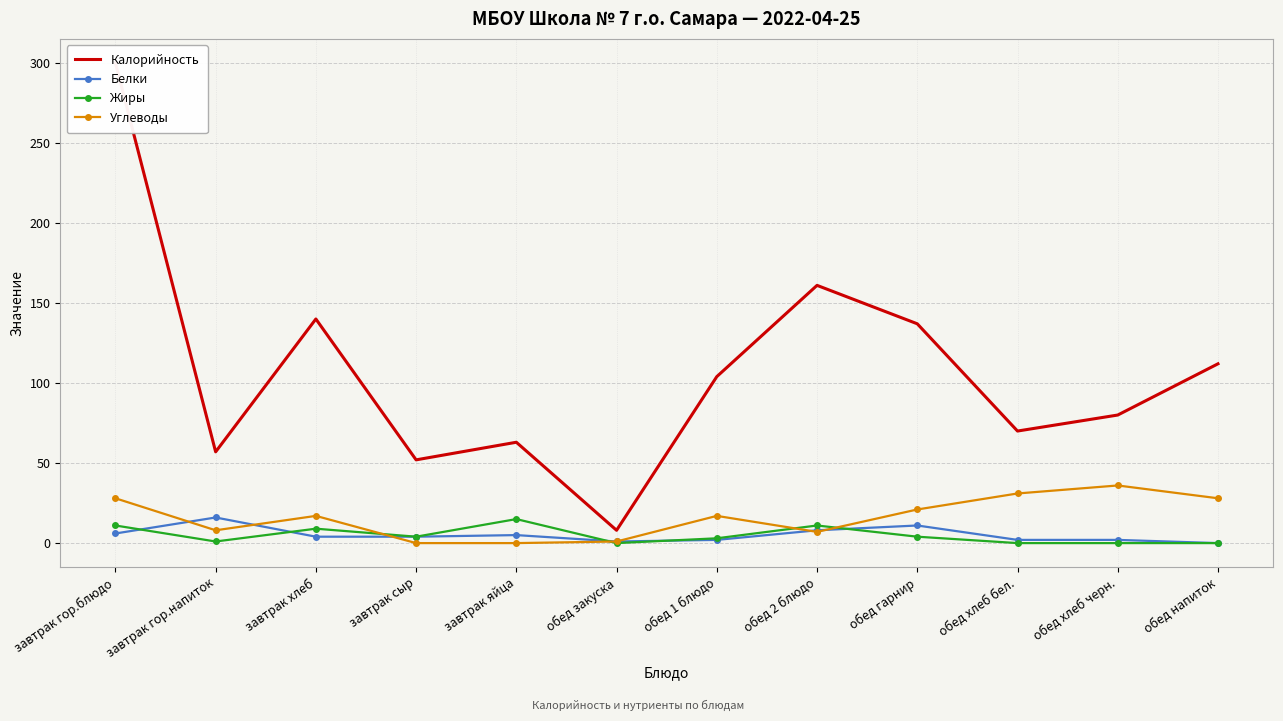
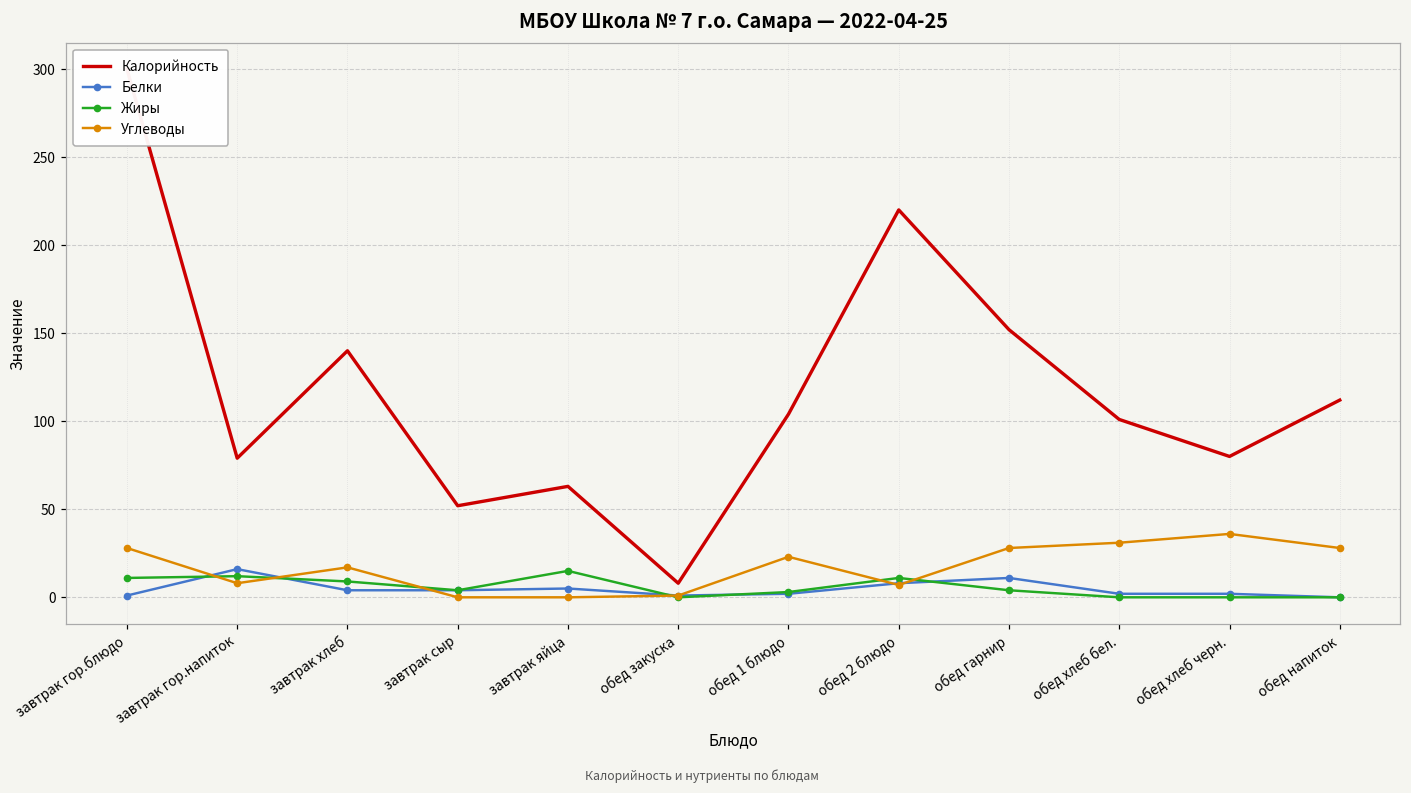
  {
    "Калорийность": {
-     "завтрак гор.напиток": 57,
+     "завтрак гор.напиток": 79,
      "завтрак хлеб": 140,
      "завтрак сыр": 52,
      "завтрак яйца": 63,
      "обед закуска": 8,
      "обед 1 блюдо": 104,
-     "обед 2 блюдо": 161,
-     "обед гарнир": 137,
-     "обед хлеб бел.": 70,
+     "обед 2 блюдо": 220,
+     "обед гарнир": 152,
+     "обед хлеб бел.": 101,
      "обед хлеб черн.": 80,
      "обед напиток": 112
    },
    "Белки": {
-     "завтрак гор.блюдо": 6,
+     "завтрак гор.блюдо": 1,
      "завтрак гор.напиток": 16,
      "завтрак хлеб": 4,
      "завтрак яйца": 5,
      "обед гарнир": 11,
      "обед хлеб бел.": 2,
      "обед хлеб черн.": 2
    },
    "Жиры": {
      "завтрак гор.блюдо": 11,
-     "завтрак гор.напиток": 1,
+     "завтрак гор.напиток": 12,
      "завтрак хлеб": 9,
      "завтрак яйца": 15,
      "обед 2 блюдо": 11,
      "обед гарнир": 4,
      "обед хлеб бел.": 0,
      "обед хлеб черн.": 0
    },
    "Углеводы": {
      "завтрак гор.блюдо": 28,
      "завтрак гор.напиток": 8,
      "завтрак хлеб": 17,
      "завтрак сыр": 0,
      "завтрак яйца": 0,
-     "обед 1 блюдо": 17,
-     "обед гарнир": 21,
+     "обед 1 блюдо": 23,
+     "обед гарнир": 28,
      "обед хлеб бел.": 31,
      "обед хлеб черн.": 36,
      "обед напиток": 28
    }
  }
